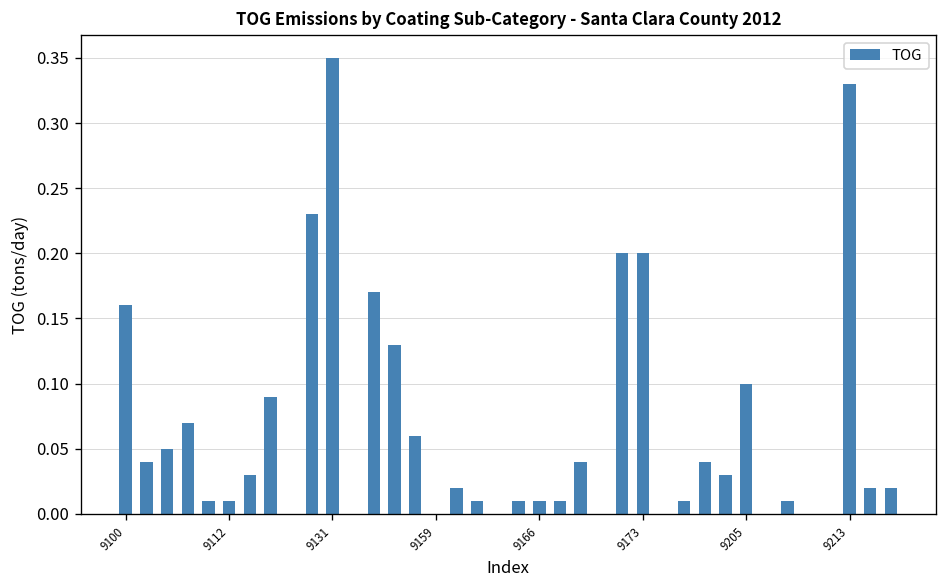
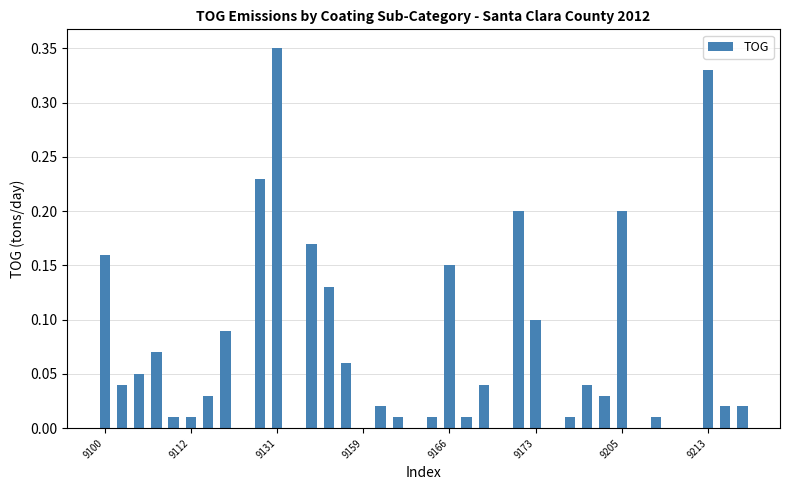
  {
    "9100": 0.16,
    "9112": 0.01,
    "9131": 0.35,
    "9159": 0.00,
-   "9166": 0.01,
-   "9173": 0.2,
-   "9205": 0.1,
+   "9166": 0.15,
+   "9173": 0.1,
+   "9205": 0.2,
    "9213": 0.33
  }
